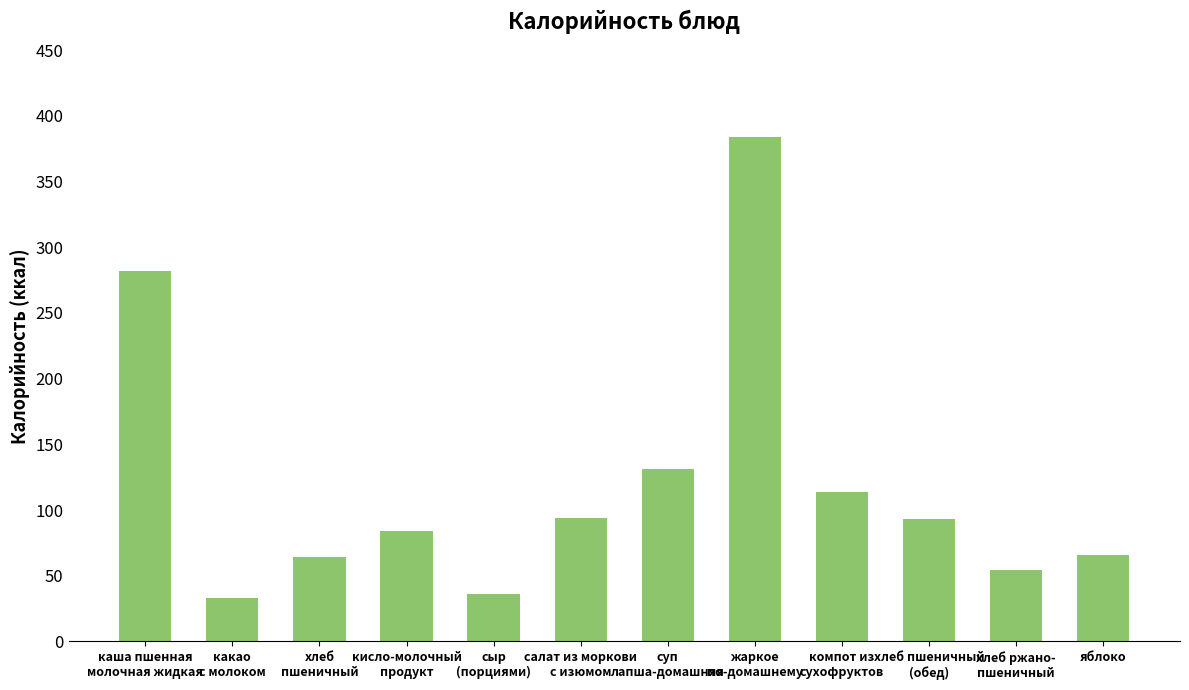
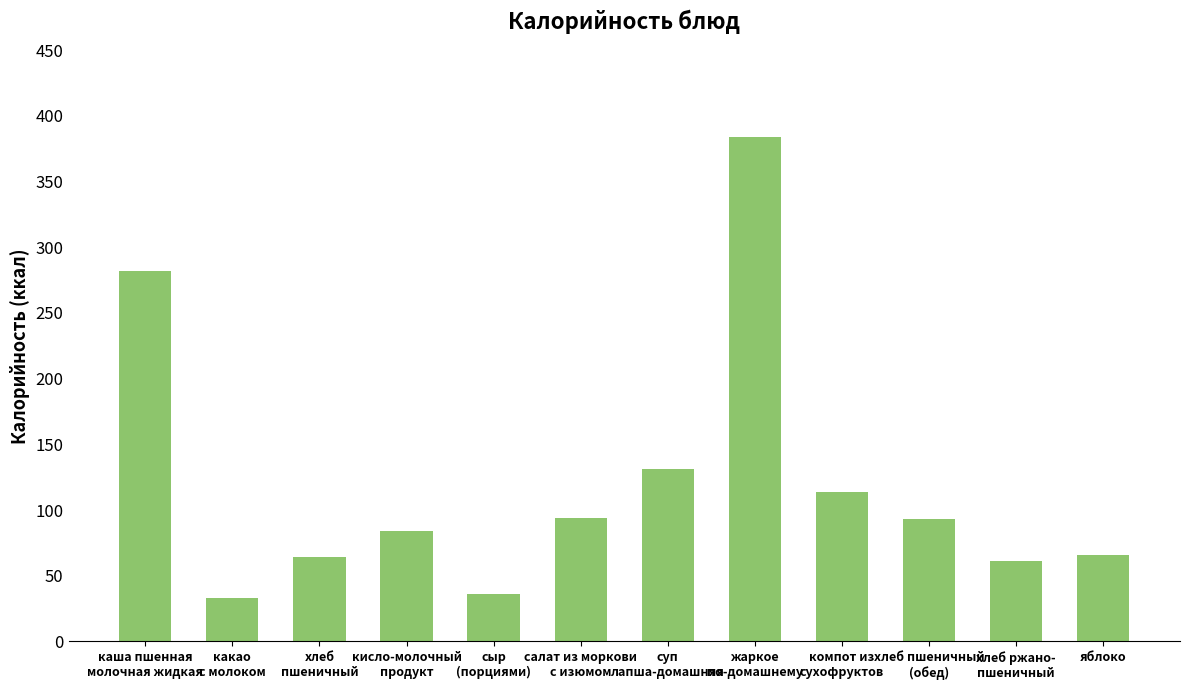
  {
    "каша пшенная молочная жидкая": 282,
    "какао с молоком": 33,
    "хлеб пшеничный": 64,
    "кисло-молочный продукт": 84,
    "сыр (порциями)": 36,
    "компот из сухофруктов": 114,
    "хлеб пшеничный (обед)": 93,
-   "хлеб ржано- пшеничный": 54,
+   "хлеб ржано- пшеничный": 61,
    "яблоко": 66
  }
